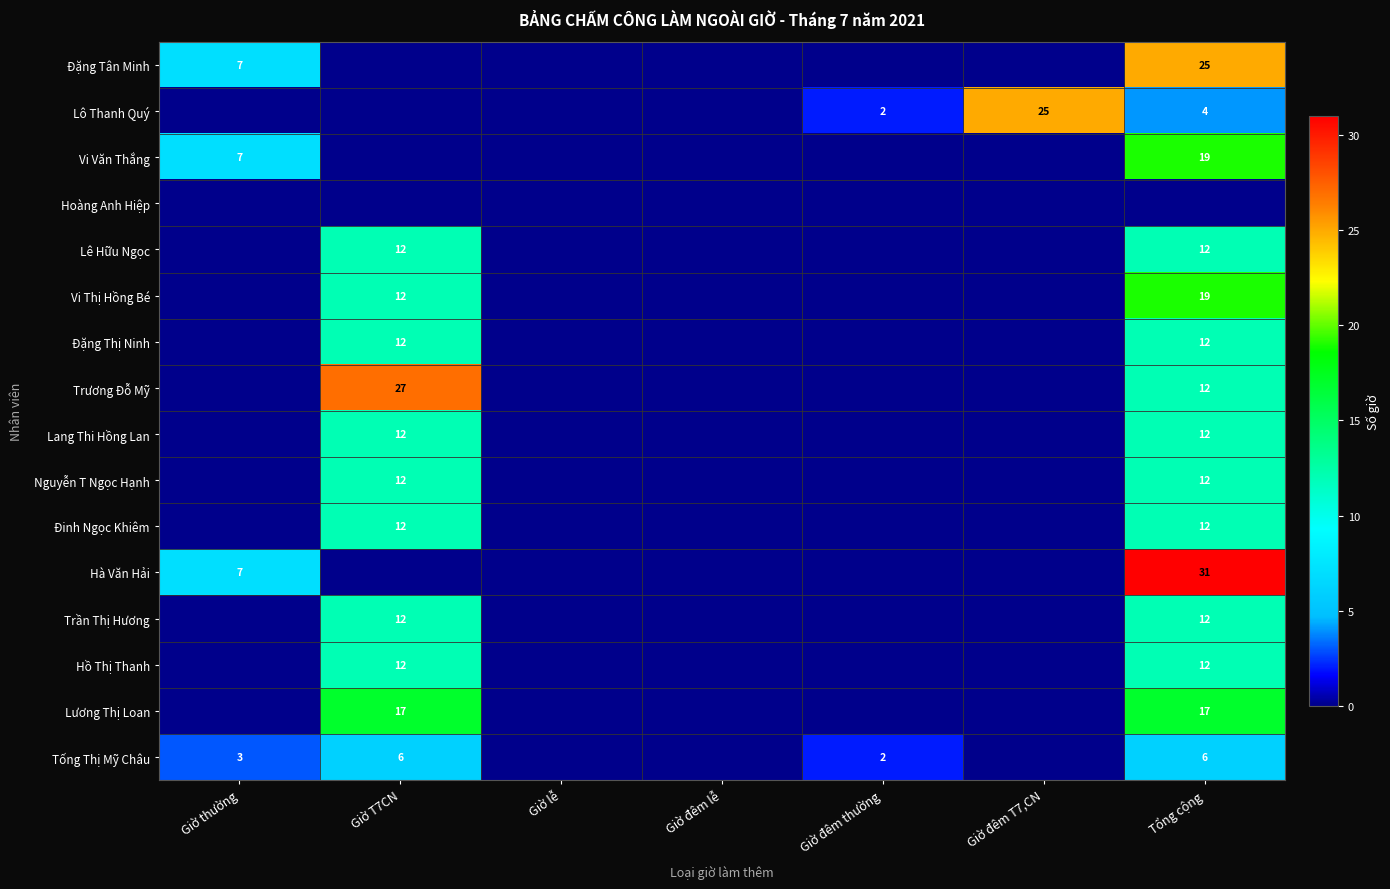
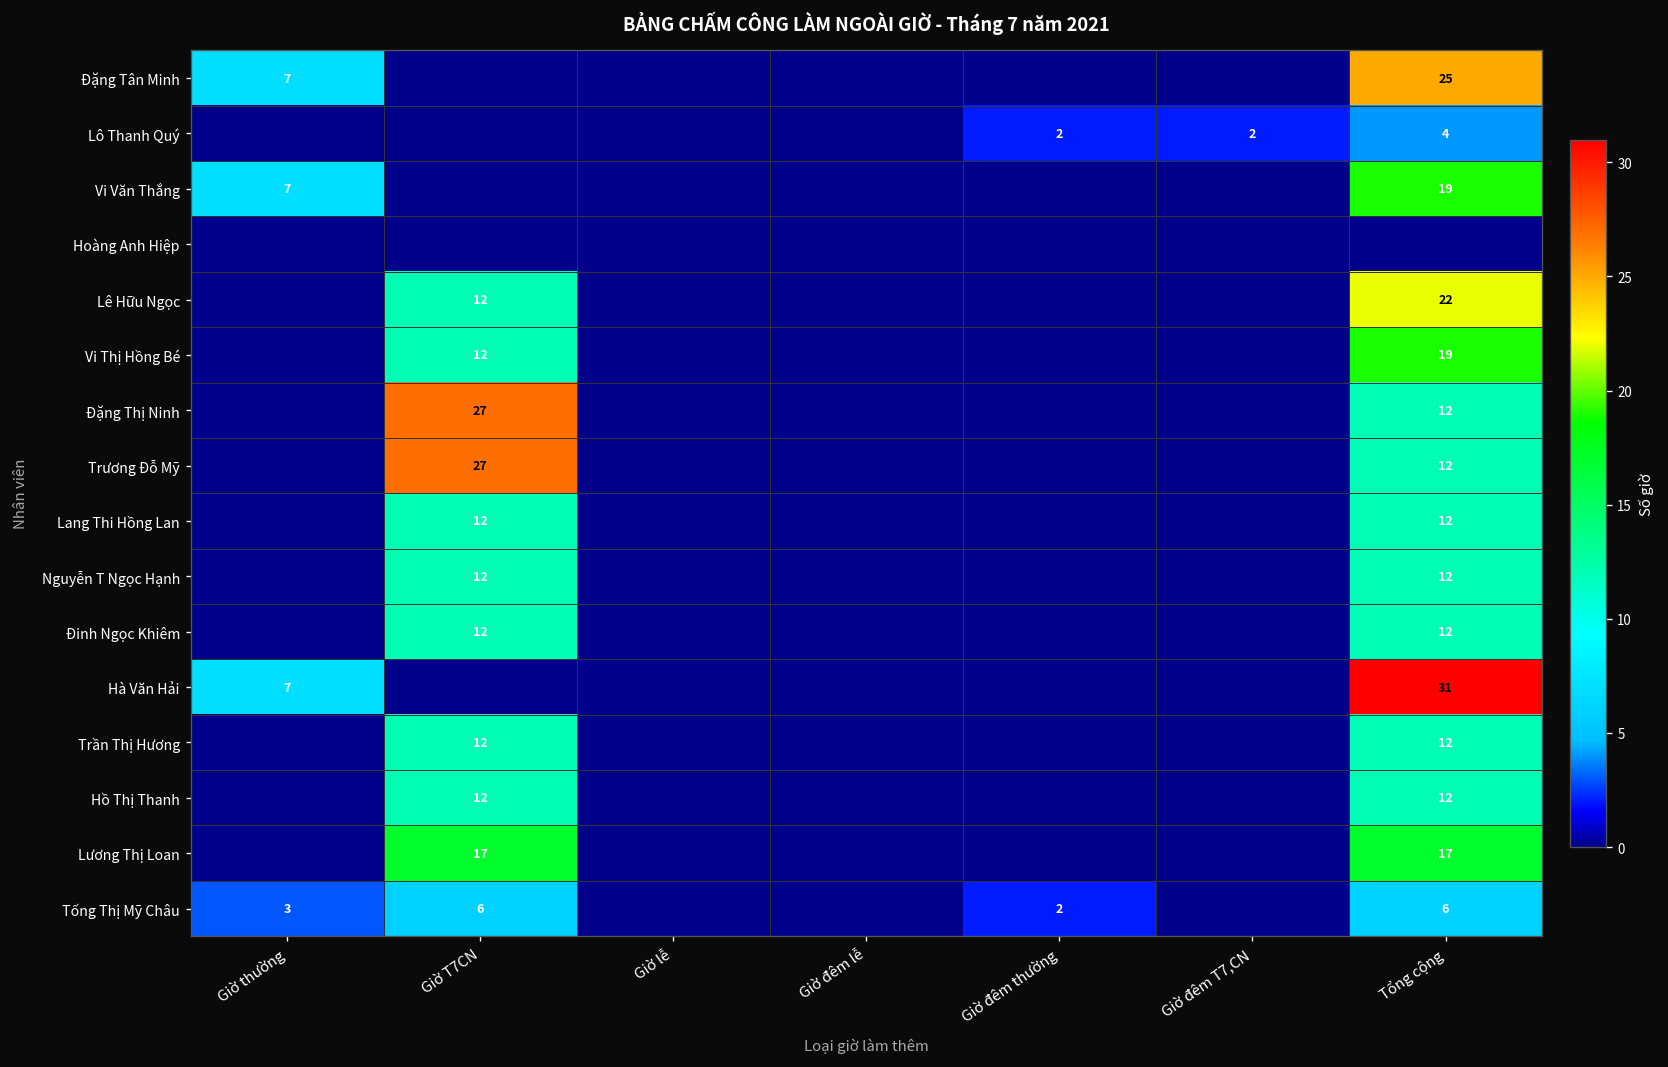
  {
    "Đặng Tân Minh": {
      "Giờ thường": 7,
      "Tổng cộng": 25
    },
    "Lô Thanh Quý": {
      "Giờ đêm thường": 2,
-     "Giờ đêm T7,CN": 25,
+     "Giờ đêm T7,CN": 2,
      "Tổng cộng": 4
    },
    "Vi Văn Thắng": {
      "Giờ thường": 7,
      "Tổng cộng": 19
    },
    "Lê Hữu Ngọc": {
      "Giờ T7CN": 12,
-     "Tổng cộng": 12
+     "Tổng cộng": 22
    },
    "Vi Thị Hồng Bé": {
      "Giờ T7CN": 12,
      "Tổng cộng": 19
    },
    "Đặng Thị Ninh": {
-     "Giờ T7CN": 12,
+     "Giờ T7CN": 27,
      "Tổng cộng": 12
    },
    "Trương Đỗ Mỹ": {
      "Giờ T7CN": 27,
      "Tổng cộng": 12
    },
    "Lang Thi Hồng Lan": {
      "Giờ T7CN": 12,
      "Tổng cộng": 12
    },
    "Nguyễn T Ngọc Hạnh": {
      "Giờ T7CN": 12,
      "Tổng cộng": 12
    },
    "Đinh Ngọc Khiêm": {
      "Giờ T7CN": 12,
      "Tổng cộng": 12
    },
    "Hà Văn Hải": {
      "Giờ thường": 7,
      "Tổng cộng": 31
    },
    "Trần Thị Hương": {
      "Giờ T7CN": 12,
      "Tổng cộng": 12
    },
    "Hồ Thị Thanh": {
      "Giờ T7CN": 12,
      "Tổng cộng": 12
    },
    "Lương Thị Loan": {
      "Giờ T7CN": 17,
      "Tổng cộng": 17
    },
    "Tống Thị Mỹ Châu": {
      "Giờ thường": 3,
      "Giờ T7CN": 6,
      "Giờ đêm thường": 2,
      "Tổng cộng": 6
    }
  }
